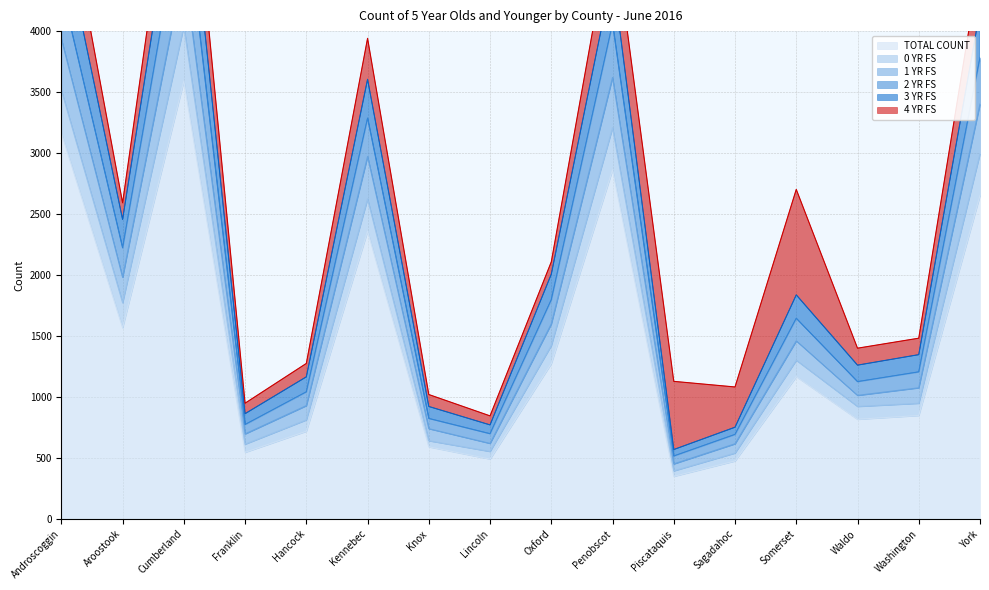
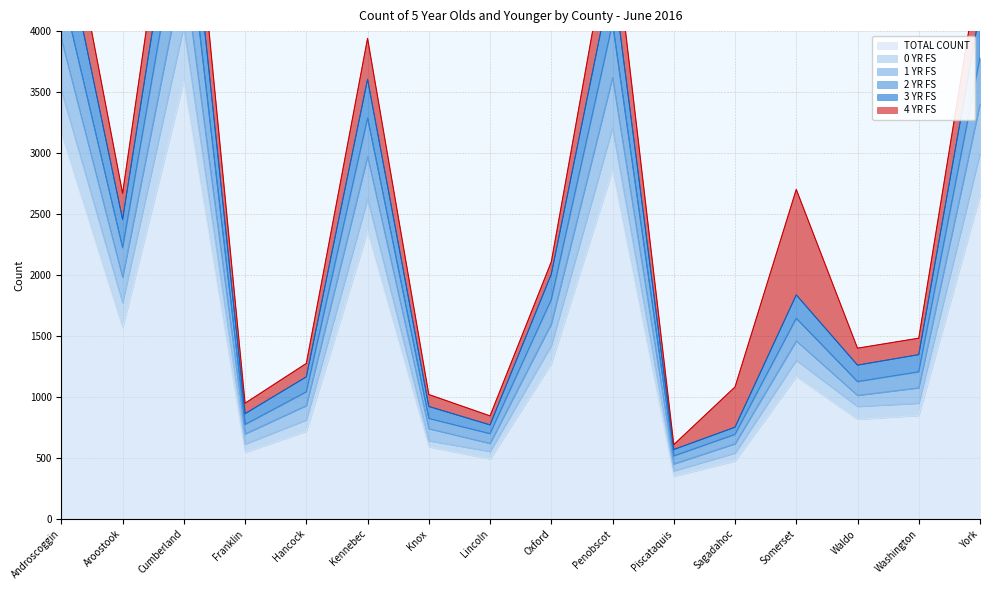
  {
    "4 YR FS": {
-     "Aroostook": 140,
+     "Aroostook": 210,
      "Franklin": 90,
      "Hancock": 110,
      "Kennebec": 340,
      "Knox": 100,
      "Lincoln": 70,
      "Oxford": 100,
-     "Piscataquis": 560,
+     "Piscataquis": 40,
      "Sagadahoc": 330,
      "Somerset": 870,
      "Waldo": 140,
      "Washington": 140
    }
  }
